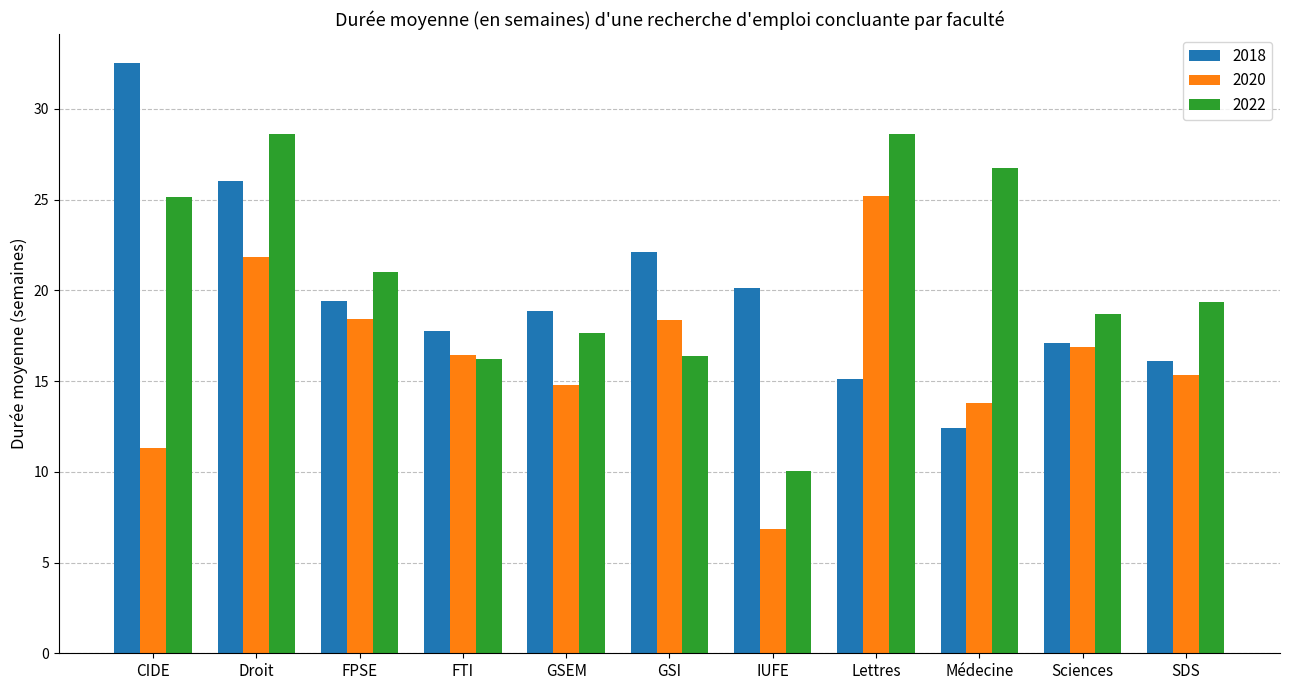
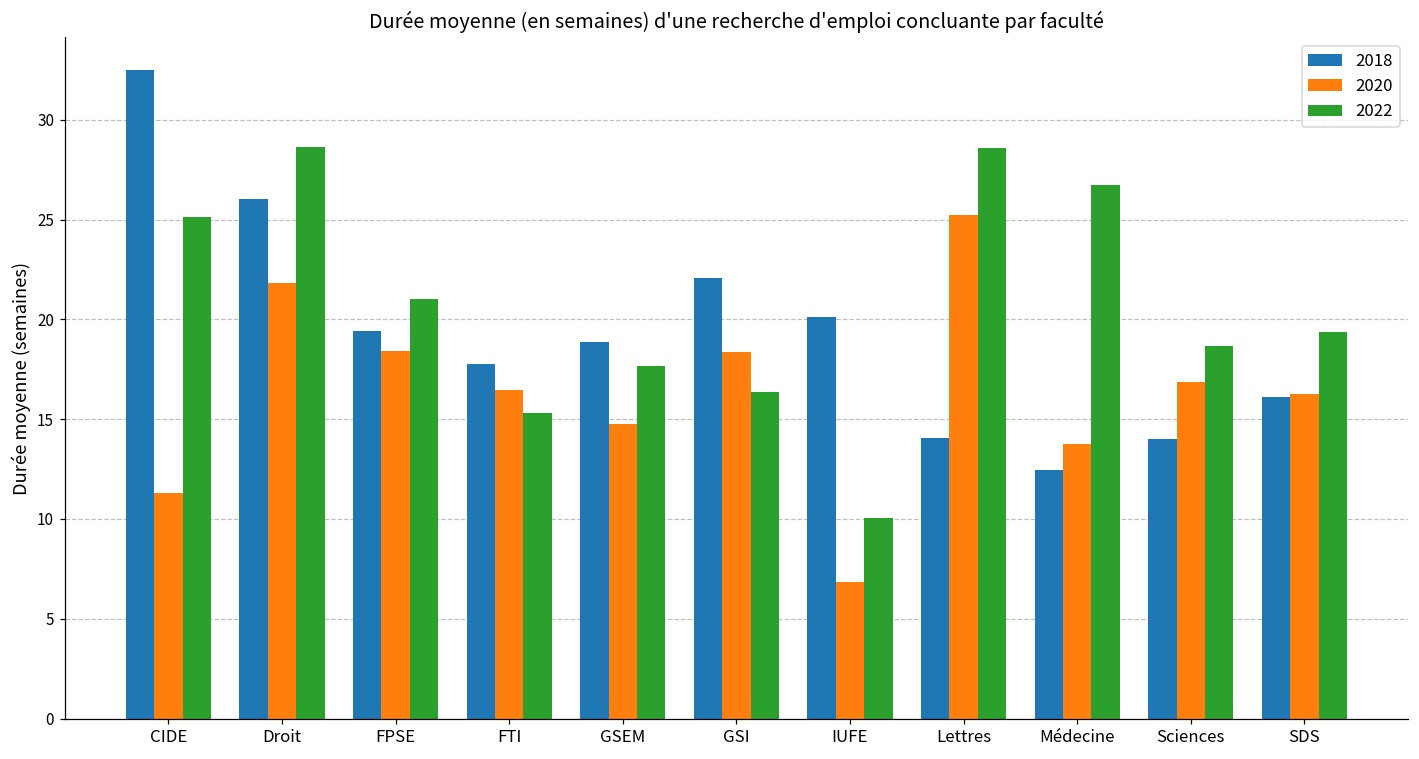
  {
    "2018": {
      "CIDE": 32.5,
      "Droit": 26.0,
      "FPSE": 19.4,
      "FTI": 17.7,
      "GSEM": 18.9,
      "GSI": 22.1,
      "IUFE": 20.1,
-     "Lettres": 15.1,
+     "Lettres": 14.1,
      "Médecine": 12.4,
-     "Sciences": 17.1,
+     "Sciences": 14.0,
      "SDS": 16.1
    },
    "2020": {
      "CIDE": 11.3,
      "Droit": 21.8,
      "FPSE": 18.4,
      "FTI": 16.4,
      "GSEM": 14.8,
      "GSI": 18.4,
      "IUFE": 6.8,
      "Lettres": 25.2,
      "Médecine": 13.8,
      "Sciences": 16.9,
-     "SDS": 15.3
+     "SDS": 16.3
    },
    "2022": {
      "CIDE": 25.2,
      "Droit": 28.6,
      "FPSE": 21.0,
-     "FTI": 16.2,
+     "FTI": 15.3,
      "GSEM": 17.6,
      "GSI": 16.4,
      "IUFE": 10.1,
      "Lettres": 28.6,
      "Médecine": 26.7,
      "Sciences": 18.7,
      "SDS": 19.4
    }
  }
